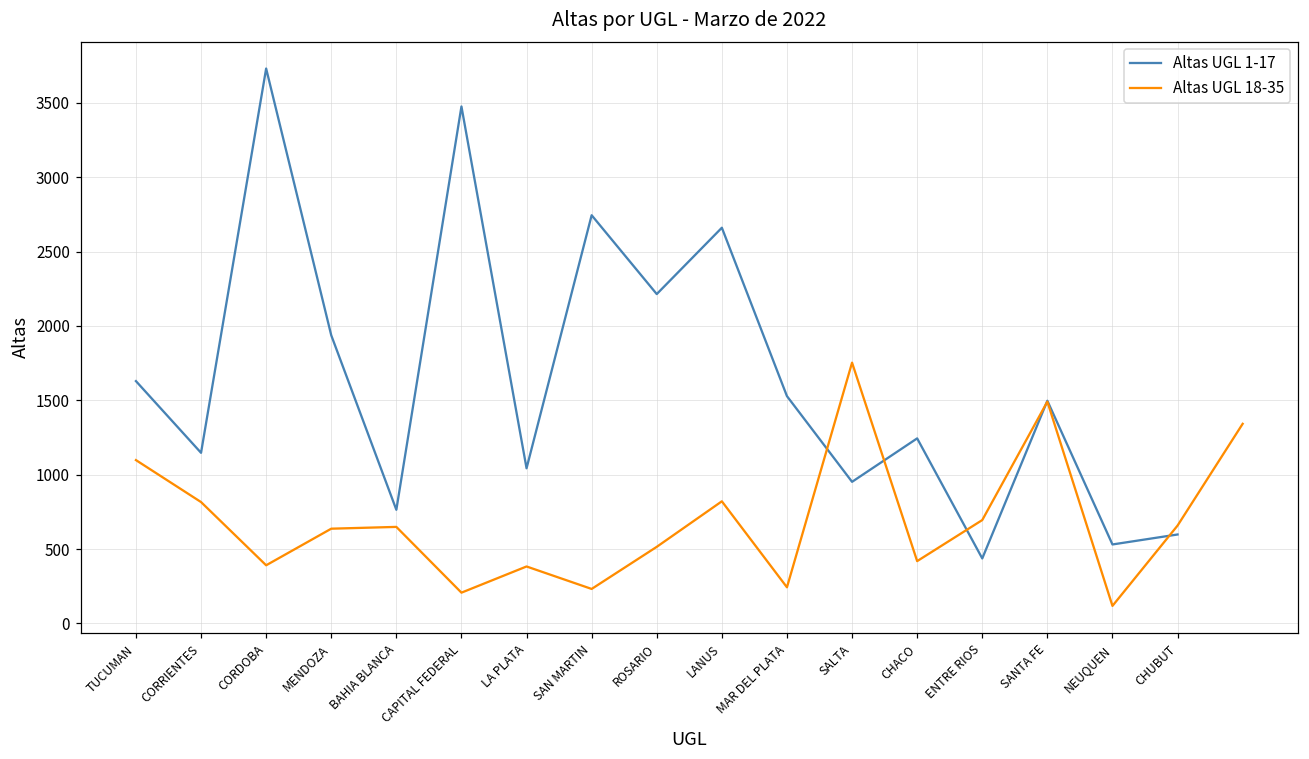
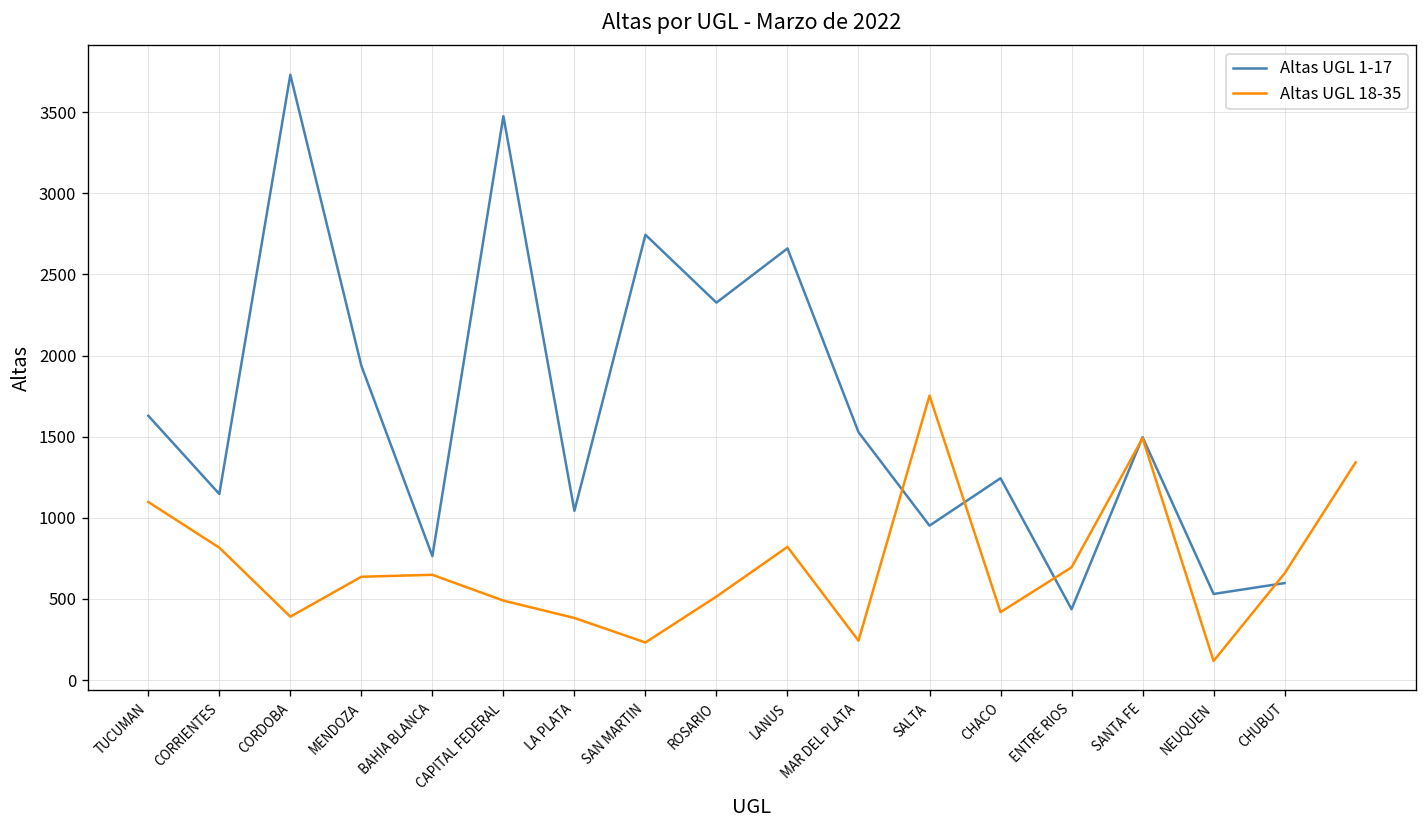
  {
    "Altas UGL 1-17": {
      "TUCUMAN": 1630,
      "CORRIENTES": 1150,
      "CORDOBA": 3730,
      "MENDOZA": 1940,
      "BAHIA BLANCA": 760,
      "CAPITAL FEDERAL": 3480,
      "LA PLATA": 1040,
      "SAN MARTIN": 2740,
-     "ROSARIO": 2210,
+     "ROSARIO": 2330,
      "LANUS": 2660,
      "MAR DEL PLATA": 1530,
      "SALTA": 950,
      "CHACO": 1240,
      "ENTRE RIOS": 440,
      "NEUQUEN": 530,
      "CHUBUT": 600
    },
    "Altas UGL 18-35": {
      "TUCUMAN": 1100,
      "CORRIENTES": 820,
      "CORDOBA": 390,
      "MENDOZA": 640,
      "BAHIA BLANCA": 650,
-     "CAPITAL FEDERAL": 210,
+     "CAPITAL FEDERAL": 490,
      "LA PLATA": 380,
      "SAN MARTIN": 230,
      "ROSARIO": 520,
      "LANUS": 820,
      "MAR DEL PLATA": 240,
      "SALTA": 1750,
      "CHACO": 420,
      "ENTRE RIOS": 700,
      "NEUQUEN": 120,
      "CHUBUT": 660
    }
  }
